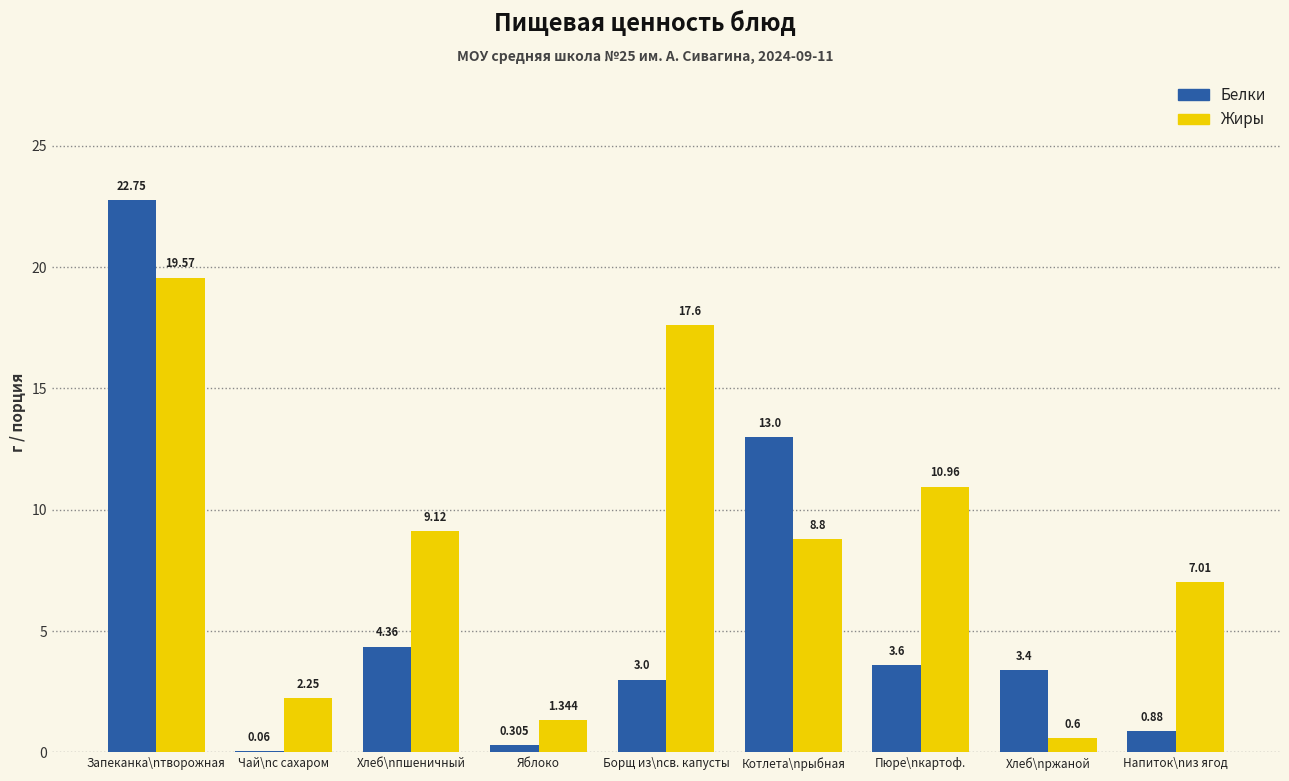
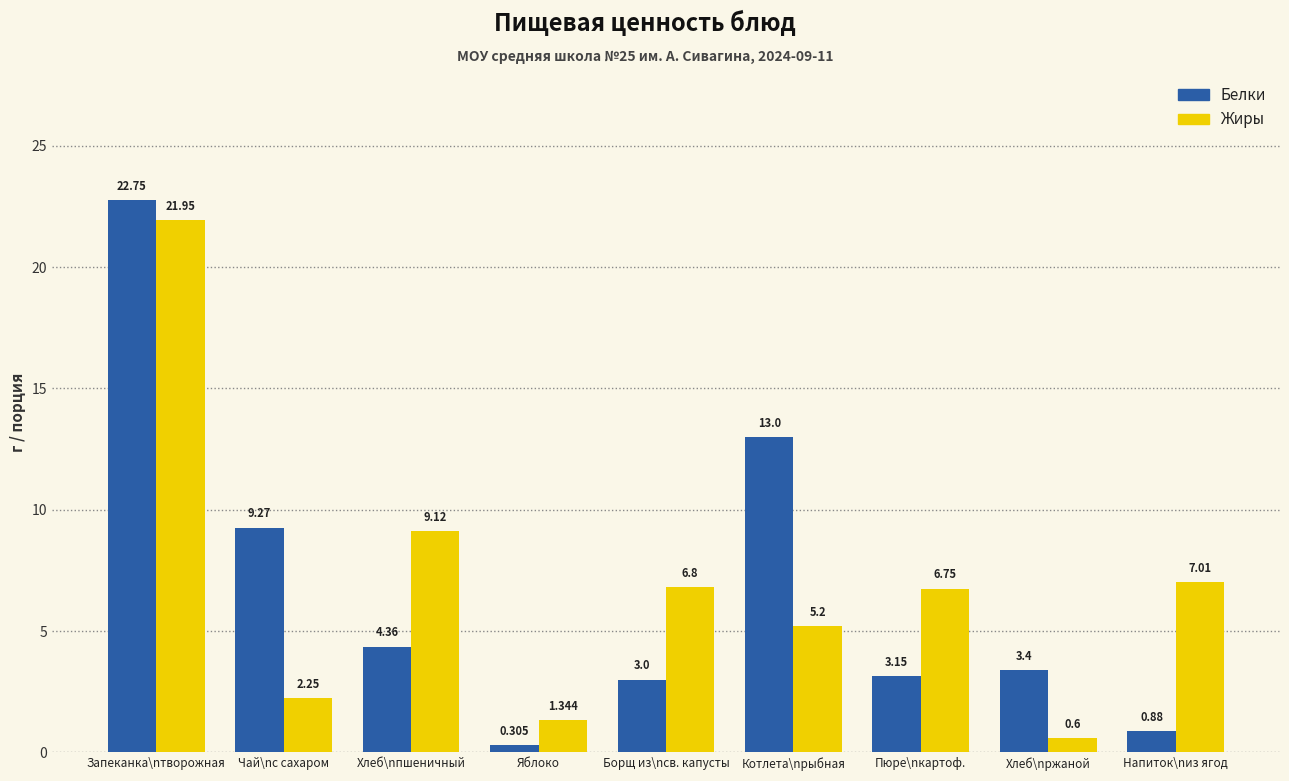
  {
    "Белки": {
      "Запеканка\\nтворожная": 22.75,
-     "Чай\\nс сахаром": 0.06,
+     "Чай\\nс сахаром": 9.27,
      "Хлеб\\nпшеничный": 4.36,
      "Яблоко": 0.305,
      "Борщ из\\nсв. капусты": 3.0,
      "Котлета\\nрыбная": 13.0,
-     "Пюре\\nкартоф.": 3.6,
+     "Пюре\\nкартоф.": 3.15,
      "Хлеб\\nржаной": 3.4,
      "Напиток\\nиз ягод": 0.88
    },
    "Жиры": {
-     "Запеканка\\nтворожная": 19.57,
+     "Запеканка\\nтворожная": 21.95,
      "Чай\\nс сахаром": 2.25,
      "Хлеб\\nпшеничный": 9.12,
      "Яблоко": 1.344,
-     "Борщ из\\nсв. капусты": 17.6,
-     "Котлета\\nрыбная": 8.8,
-     "Пюре\\nкартоф.": 10.96,
+     "Борщ из\\nсв. капусты": 6.8,
+     "Котлета\\nрыбная": 5.2,
+     "Пюре\\nкартоф.": 6.75,
      "Хлеб\\nржаной": 0.6,
      "Напиток\\nиз ягод": 7.01
    }
  }
